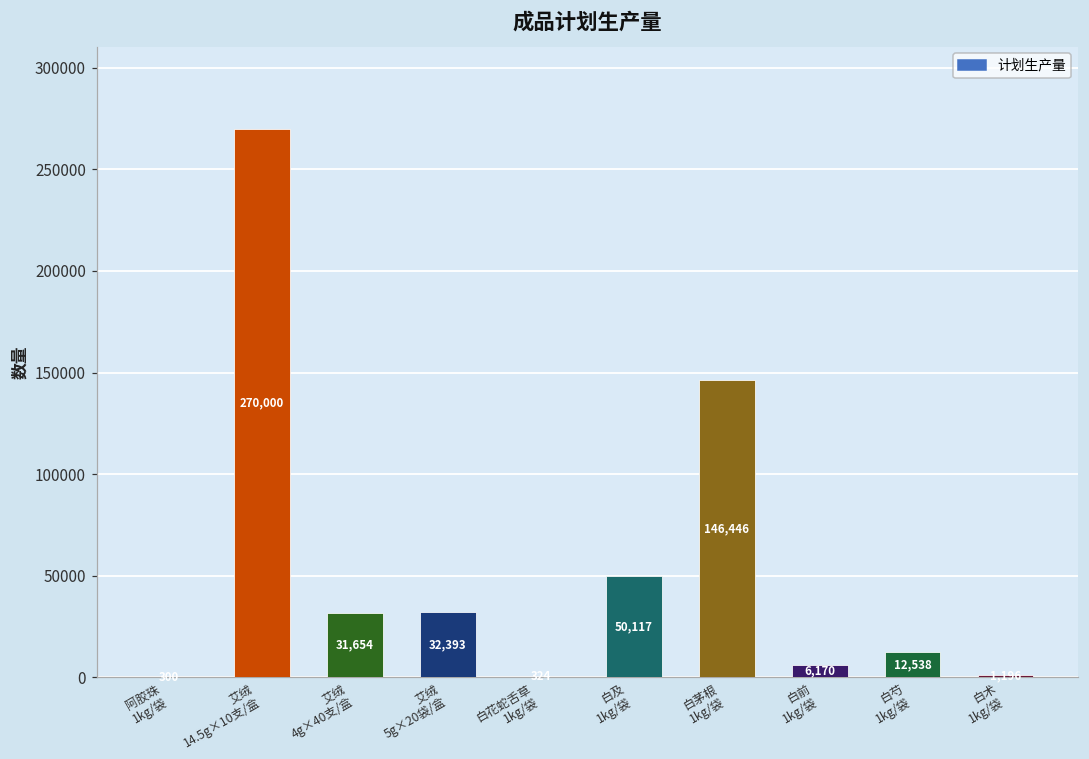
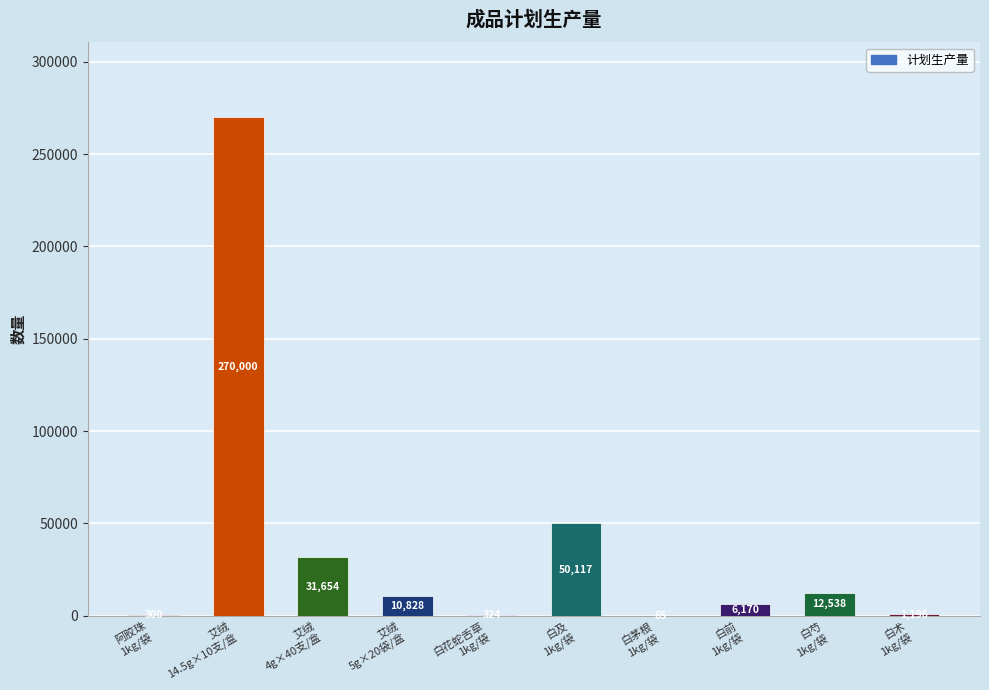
  {
    "艾绒 14.5g×10支/盒": "270,000",
    "艾绒 4g×40支/盒": "31,654",
-   "艾绒 5g×20袋/盒": "32,393",
+   "艾绒 5g×20袋/盒": "10,828",
    "白及 1kg/袋": "50,117",
-   "白茅根 1kg/袋": "146000",
+   "白茅根 1kg/袋": "0",
    "白前 1kg/袋": "6,170",
    "白芍 1kg/袋": "12,538"
  }
